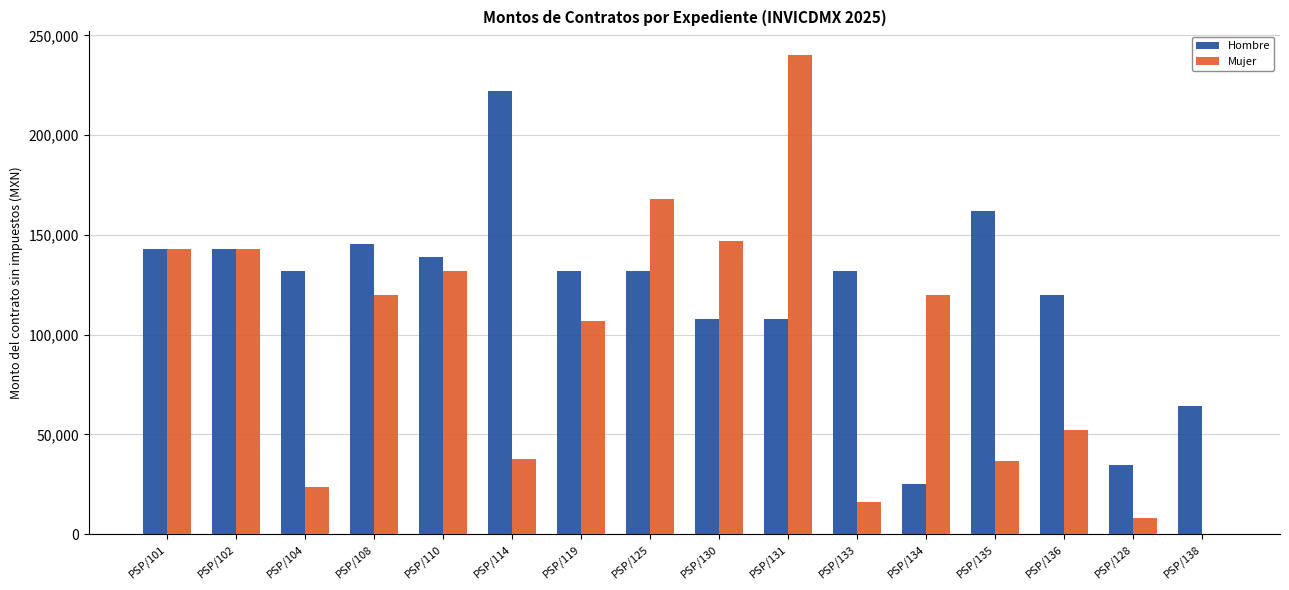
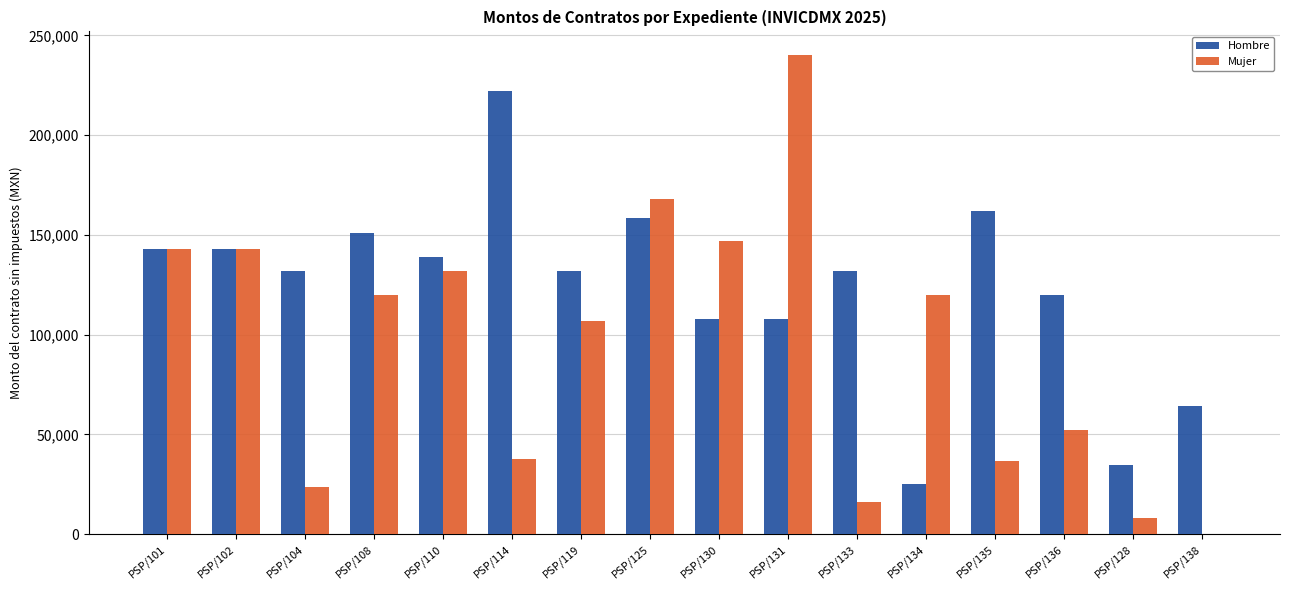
  {
    "Hombre": {
      "PSP/101": "143,000",
      "PSP/102": "143,000",
      "PSP/104": "132,000",
-     "PSP/108": "146,000",
+     "PSP/108": "151,000",
      "PSP/110": "139,000",
      "PSP/114": "222,000",
      "PSP/119": "132,000",
-     "PSP/125": "132,000",
+     "PSP/125": "159,000",
      "PSP/130": "108,000",
      "PSP/131": "108,000",
      "PSP/133": "132,000",
      "PSP/134": "25,000",
      "PSP/135": "162,000",
      "PSP/136": "120,000",
      "PSP/128": "35,000",
      "PSP/138": "65,000"
    },
    "Mujer": {
      "PSP/101": "143,000",
      "PSP/102": "143,000",
      "PSP/104": "24,000",
      "PSP/108": "120,000",
      "PSP/110": "132,000",
      "PSP/114": "38,000",
      "PSP/119": "107,000",
      "PSP/125": "168,000",
      "PSP/130": "147,000",
      "PSP/131": "240,000",
      "PSP/133": "16,000",
      "PSP/134": "120,000",
      "PSP/135": "37,000",
      "PSP/136": "52,000",
      "PSP/128": "8,000",
      "PSP/138": "0"
    }
  }
